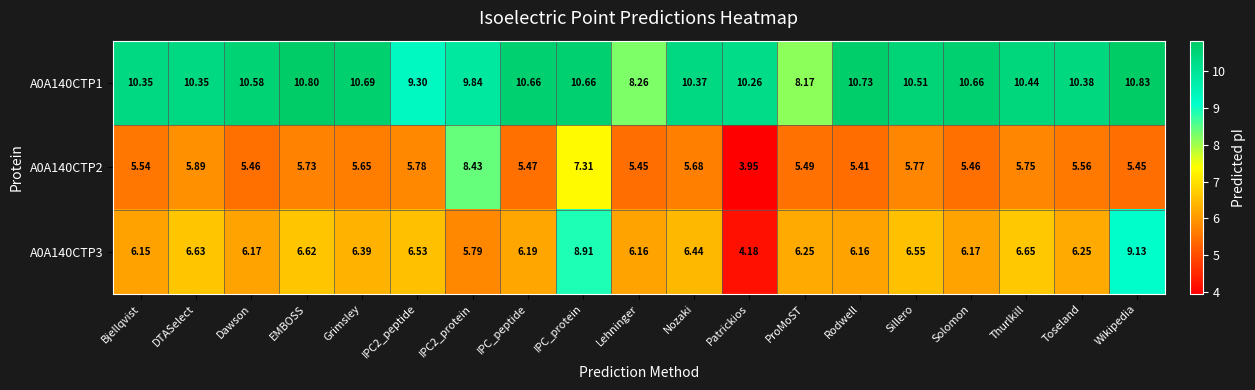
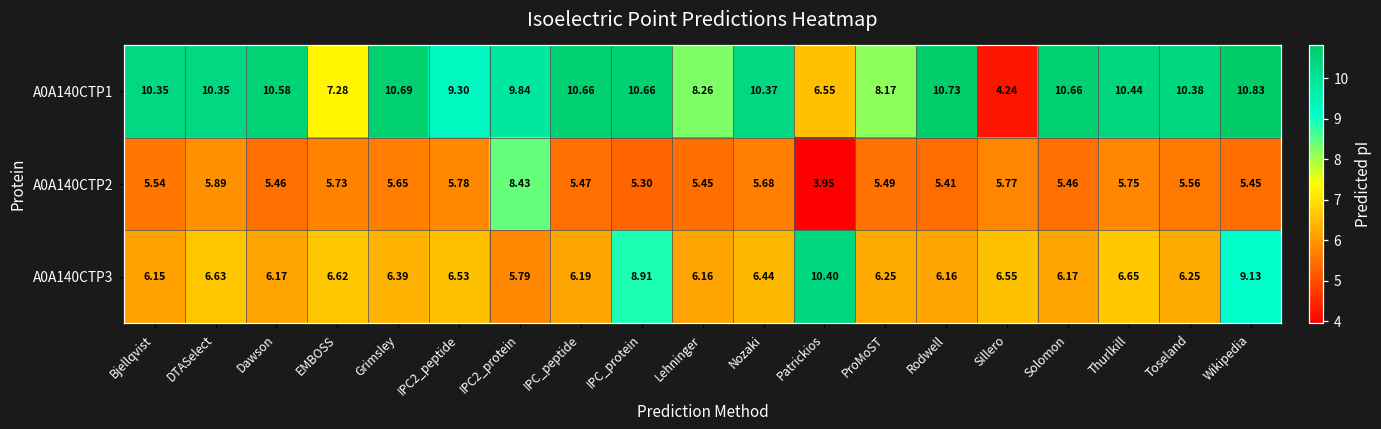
  {
    "A0A140CTP1": {
      "Bjellqvist": 10.35,
      "DTASelect": 10.35,
      "Dawson": 10.58,
-     "EMBOSS": 10.80,
+     "EMBOSS": 7.28,
      "Grimsley": 10.69,
      "IPC2_peptide": 9.30,
      "IPC2_protein": 9.84,
      "IPC_peptide": 10.66,
      "IPC_protein": 10.66,
      "Lehninger": 8.26,
      "Nozaki": 10.37,
-     "Patrickios": 10.26,
+     "Patrickios": 6.55,
      "ProMoST": 8.17,
      "Rodwell": 10.73,
-     "Sillero": 10.51,
+     "Sillero": 4.24,
      "Solomon": 10.66,
      "Thurlkill": 10.44,
      "Toseland": 10.38,
      "Wikipedia": 10.83
    },
    "A0A140CTP2": {
      "Bjellqvist": 5.54,
      "DTASelect": 5.89,
      "Dawson": 5.46,
      "EMBOSS": 5.73,
      "Grimsley": 5.65,
      "IPC2_peptide": 5.78,
      "IPC2_protein": 8.43,
      "IPC_peptide": 5.47,
-     "IPC_protein": 7.31,
+     "IPC_protein": 5.30,
      "Lehninger": 5.45,
      "Nozaki": 5.68,
      "Patrickios": 3.95,
      "ProMoST": 5.49,
      "Rodwell": 5.41,
      "Sillero": 5.77,
      "Solomon": 5.46,
      "Thurlkill": 5.75,
      "Toseland": 5.56,
      "Wikipedia": 5.45
    },
    "A0A140CTP3": {
      "Bjellqvist": 6.15,
      "DTASelect": 6.63,
      "Dawson": 6.17,
      "EMBOSS": 6.62,
      "Grimsley": 6.39,
      "IPC2_peptide": 6.53,
      "IPC2_protein": 5.79,
      "IPC_peptide": 6.19,
      "IPC_protein": 8.91,
      "Lehninger": 6.16,
      "Nozaki": 6.44,
-     "Patrickios": 4.18,
+     "Patrickios": 10.40,
      "ProMoST": 6.25,
      "Rodwell": 6.16,
      "Sillero": 6.55,
      "Solomon": 6.17,
      "Thurlkill": 6.65,
      "Toseland": 6.25,
      "Wikipedia": 9.13
    }
  }
